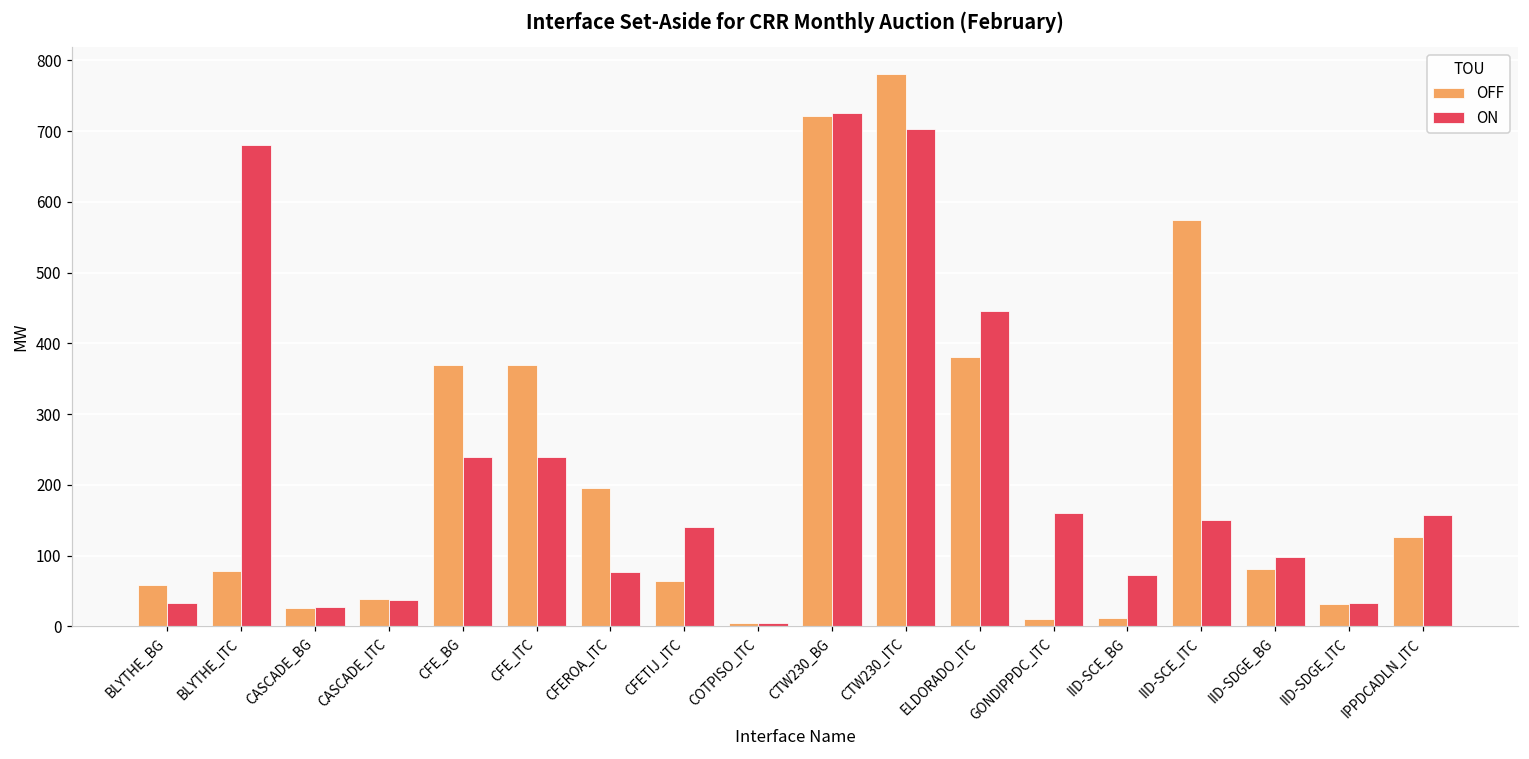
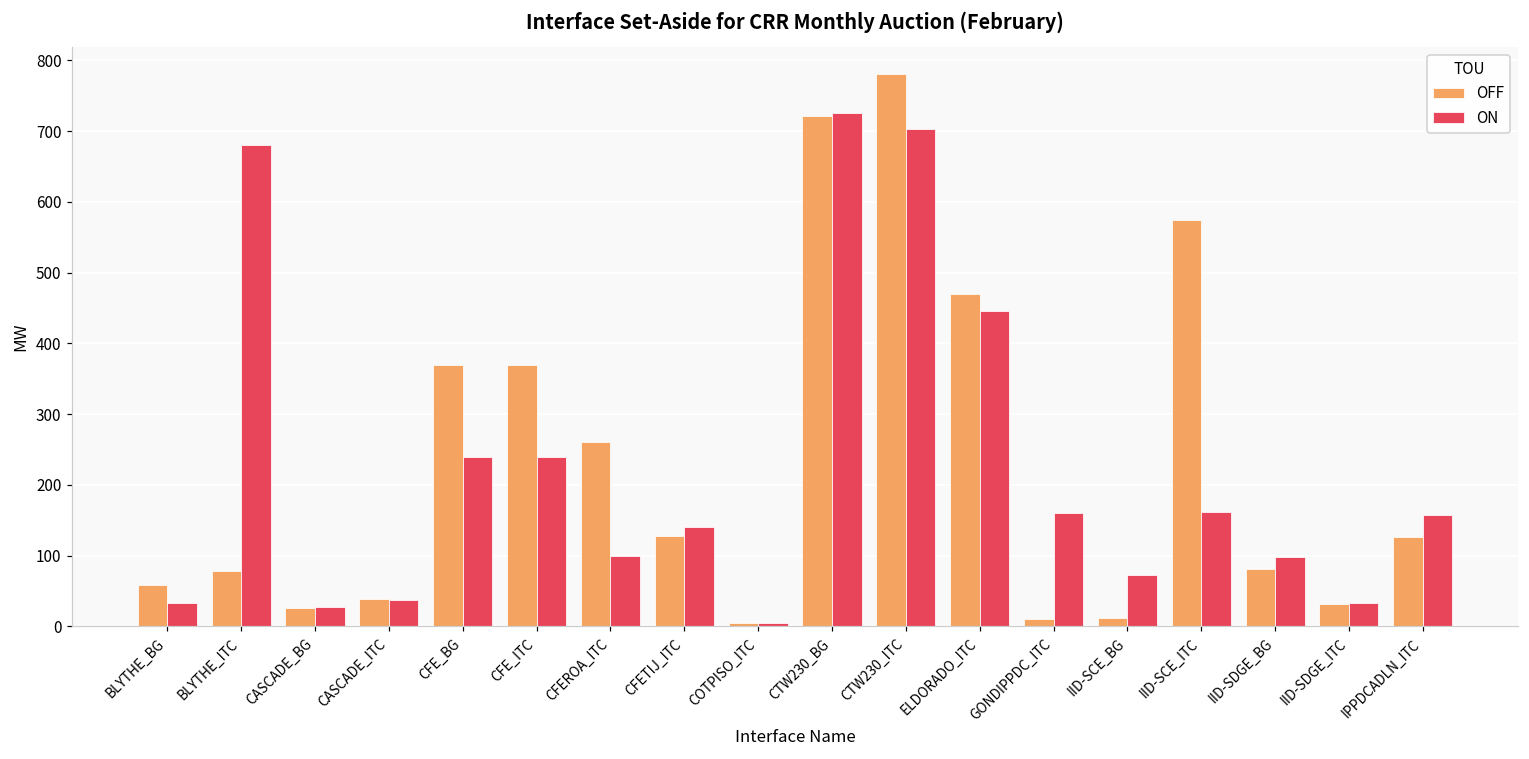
  {
    "OFF": {
      "BLYTHE_BG": 60,
      "BLYTHE_ITC": 80,
      "CASCADE_BG": 30,
      "CASCADE_ITC": 40,
      "CFE_BG": 370,
      "CFE_ITC": 370,
-     "CFEROA_ITC": 200,
-     "CFETIJ_ITC": 60,
+     "CFEROA_ITC": 260,
+     "CFETIJ_ITC": 130,
      "COTPISO_ITC": 0,
      "CTW230_BG": 720,
      "CTW230_ITC": 780,
-     "ELDORADO_ITC": 380,
+     "ELDORADO_ITC": 470,
      "GONDIPPDC_ITC": 10,
      "IID-SCE_BG": 10,
      "IID-SCE_ITC": 570,
      "IID-SDGE_BG": 80,
      "IID-SDGE_ITC": 30,
      "IPPDCADLN_ITC": 130
    },
    "ON": {
      "BLYTHE_BG": 30,
      "BLYTHE_ITC": 680,
      "CASCADE_BG": 30,
      "CASCADE_ITC": 40,
      "CFE_BG": 240,
      "CFE_ITC": 240,
-     "CFEROA_ITC": 80,
+     "CFEROA_ITC": 100,
      "CFETIJ_ITC": 140,
      "COTPISO_ITC": 0,
      "CTW230_BG": 730,
      "CTW230_ITC": 700,
      "ELDORADO_ITC": 450,
      "GONDIPPDC_ITC": 160,
      "IID-SCE_BG": 70,
-     "IID-SCE_ITC": 150,
+     "IID-SCE_ITC": 160,
      "IID-SDGE_BG": 100,
      "IID-SDGE_ITC": 30,
      "IPPDCADLN_ITC": 160
    }
  }
